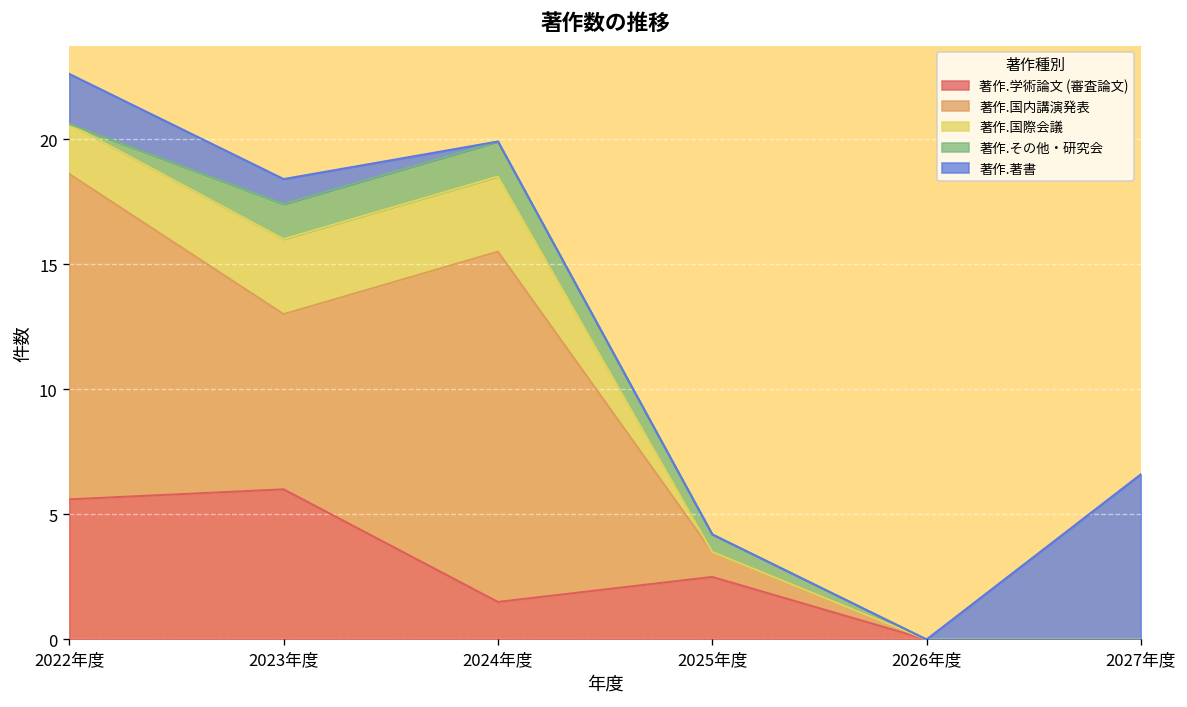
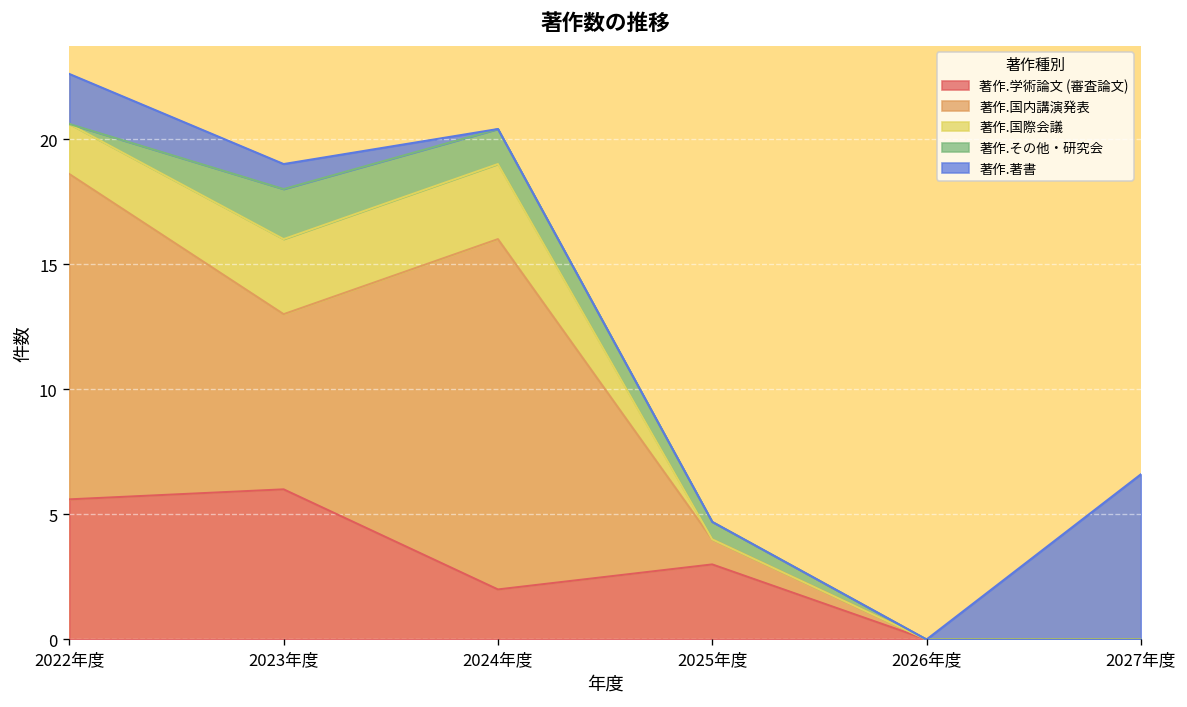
  {
    "著作.学術論文 (審査論文)": {
      "2022年度": 5.6,
      "2023年度": 6.0,
-     "2024年度": 1.5,
-     "2025年度": 2.5
+     "2024年度": 2.0,
+     "2025年度": 3.0
    },
    "著作.その他・研究会": {
-     "2023年度": 1.4
+     "2023年度": 2.0
    },
    "著作.著書": {
      "2022年度": 2.0,
      "2023年度": 1.0,
      "2027年度": 6.6
    }
  }
